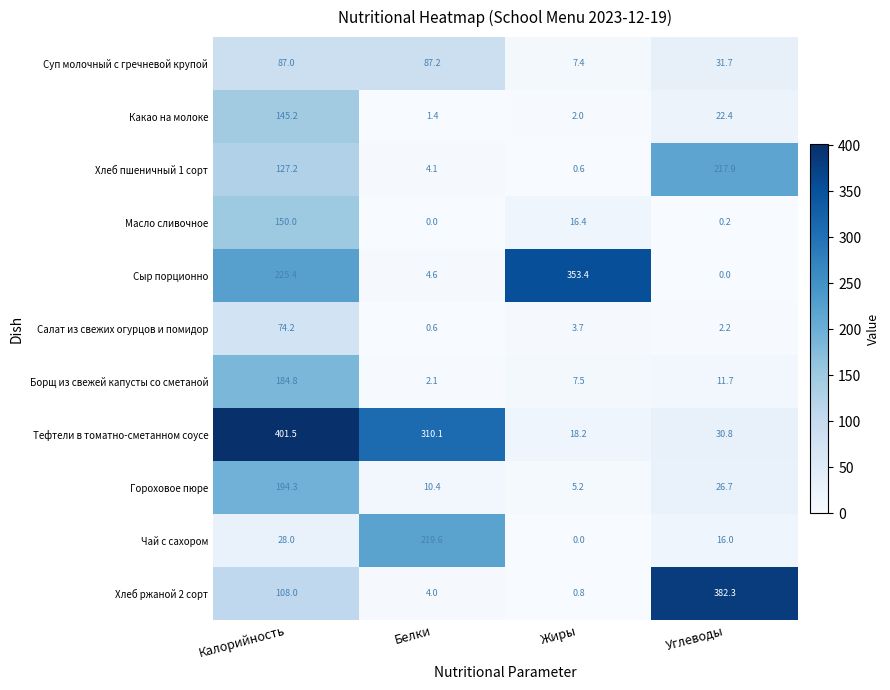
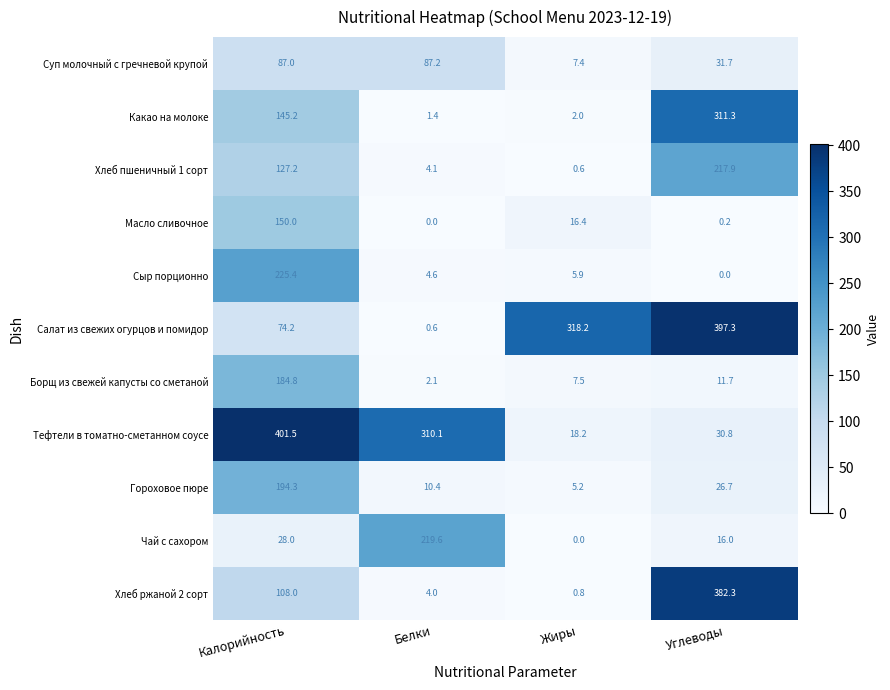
  {
    "Суп молочный с гречневой крупой": {
      "Калорийность": 87.0,
      "Белки": 87.2,
      "Жиры": 7.4,
      "Углеводы": 31.7
    },
    "Какао на молоке": {
      "Калорийность": 145.2,
      "Белки": 1.4,
      "Жиры": 2.0,
-     "Углеводы": 22.4
+     "Углеводы": 311.3
    },
    "Хлеб пшеничный 1 сорт": {
      "Калорийность": 127.2,
      "Белки": 4.1,
      "Жиры": 0.6
    },
    "Масло сливочное": {
      "Калорийность": 150.0,
      "Белки": 0.0,
      "Жиры": 16.4,
      "Углеводы": 0.2
    },
    "Сыр порционно": {
      "Белки": 4.6,
-     "Жиры": 353.4,
+     "Жиры": 5.9,
      "Углеводы": 0.0
    },
    "Салат из свежих огурцов и помидор": {
      "Калорийность": 74.2,
      "Белки": 0.6,
-     "Жиры": 3.7,
-     "Углеводы": 2.2
+     "Жиры": 318.2,
+     "Углеводы": 397.3
    },
    "Борщ из свежей капусты со сметаной": {
      "Калорийность": 184.8,
      "Белки": 2.1,
      "Жиры": 7.5,
      "Углеводы": 11.7
    },
    "Тефтели в томатно-сметанном соусе": {
      "Калорийность": 401.5,
      "Белки": 310.1,
      "Жиры": 18.2,
      "Углеводы": 30.8
    },
    "Гороховое пюре": {
      "Белки": 10.4,
      "Жиры": 5.2,
      "Углеводы": 26.7
    },
    "Чай с сахором": {
      "Калорийность": 28.0,
      "Жиры": 0.0,
      "Углеводы": 16.0
    },
    "Хлеб ржаной 2 сорт": {
      "Калорийность": 108.0,
      "Белки": 4.0,
      "Жиры": 0.8,
      "Углеводы": 382.3
    }
  }
